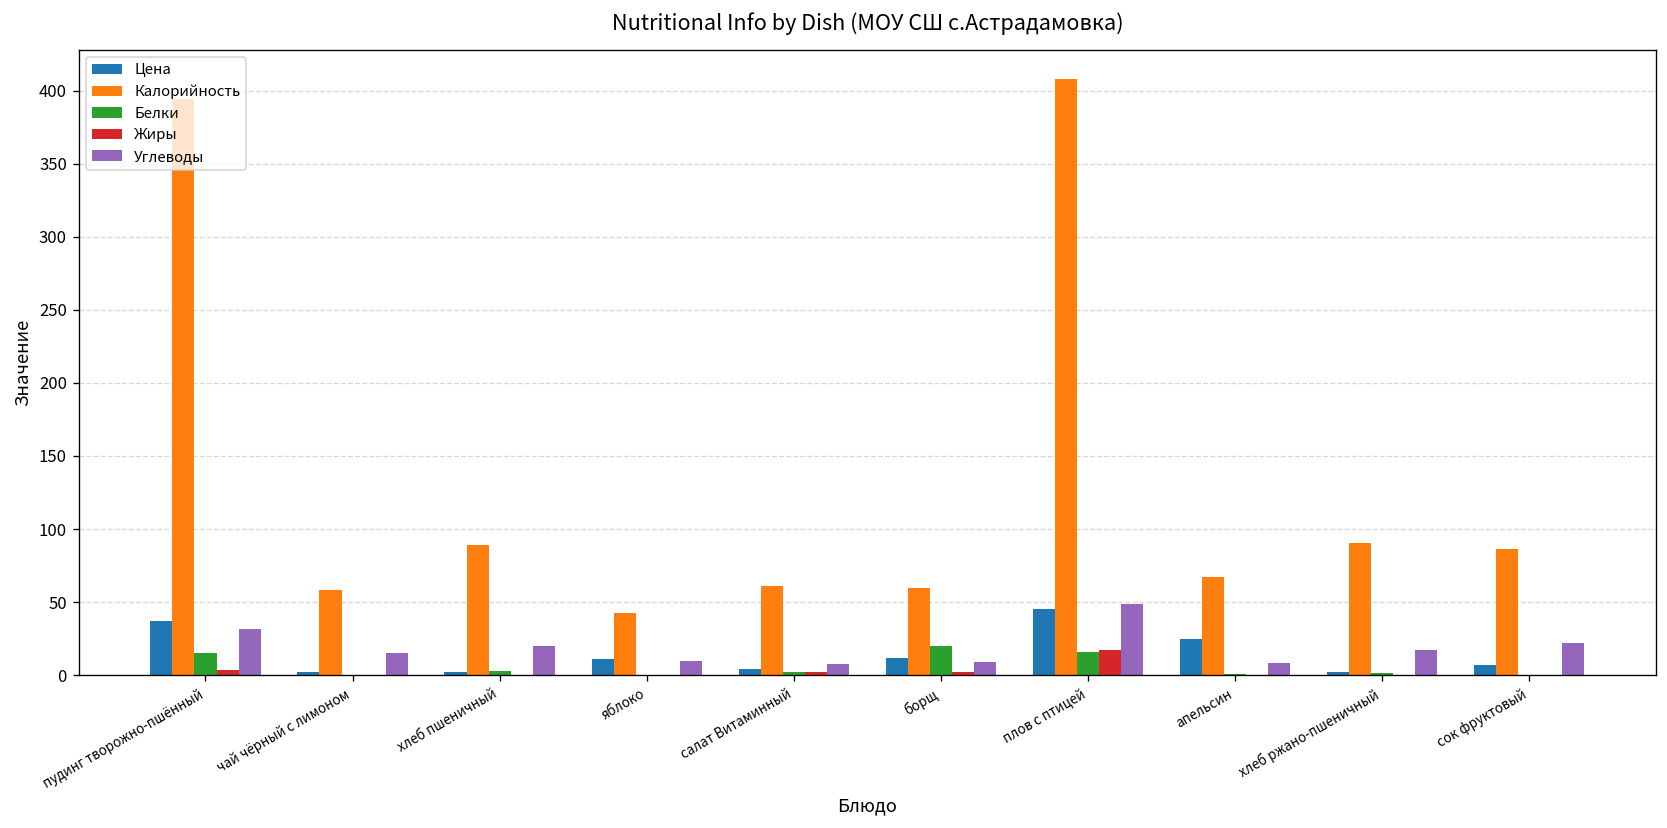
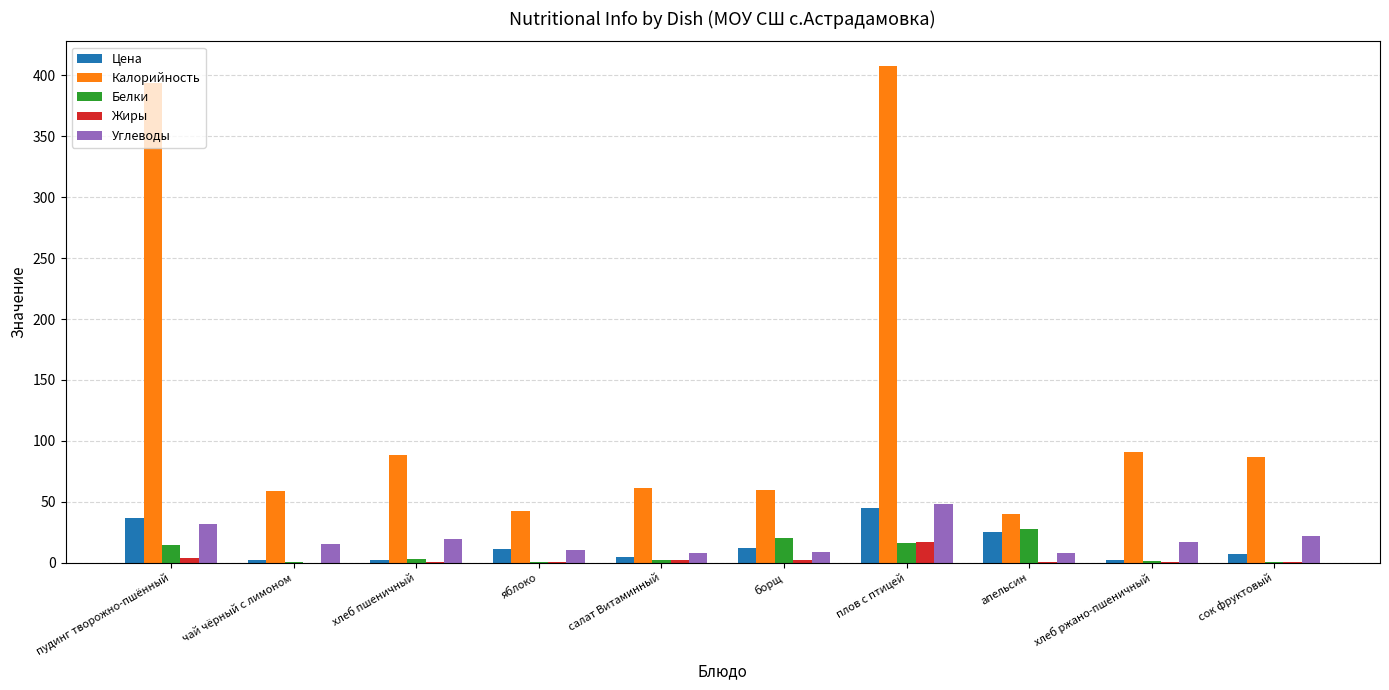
  {
    "Цена": {
      "пудинг творожно-пшённый": 37,
      "чай чёрный с лимоном": 2,
      "яблоко": 11,
      "салат Витаминный": 4,
      "борщ": 12,
      "плов с птицей": 45,
      "апельсин": 25,
      "хлеб ржано-пшеничный": 2,
      "сок фруктовый": 7
    },
    "Калорийность": {
      "чай чёрный с лимоном": 59,
      "хлеб пшеничный": 89,
      "яблоко": 43,
      "салат Витаминный": 61,
      "борщ": 60,
      "плов с птицей": 408,
-     "апельсин": 67,
+     "апельсин": 40,
      "хлеб ржано-пшеничный": 91,
      "сок фруктовый": 86
    },
    "Белки": {
      "пудинг творожно-пшённый": 15,
      "хлеб пшеничный": 3,
      "борщ": 20,
      "плов с птицей": 16,
-     "апельсин": 1
+     "апельсин": 28
    },
    "Жиры": {
      "пудинг творожно-пшённый": 3,
      "салат Витаминный": 3,
      "борщ": 2,
      "плов с птицей": 17
    },
    "Углеводы": {
      "пудинг творожно-пшённый": 32,
      "чай чёрный с лимоном": 15,
      "хлеб пшеничный": 20,
      "яблоко": 10,
      "салат Витаминный": 8,
      "борщ": 9,
      "плов с птицей": 48,
      "апельсин": 8,
      "хлеб ржано-пшеничный": 17,
      "сок фруктовый": 22
    }
  }
